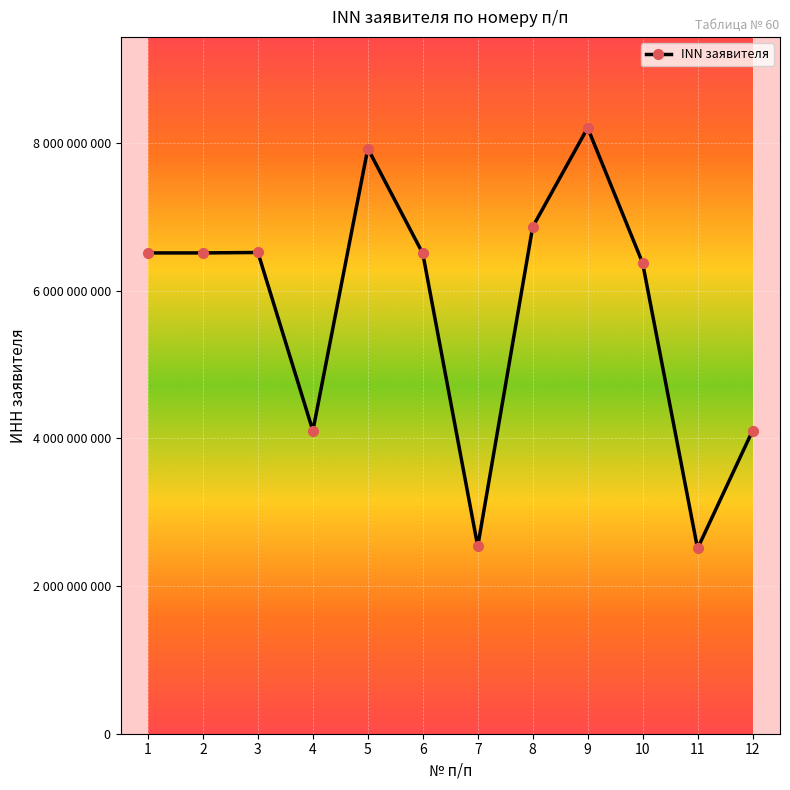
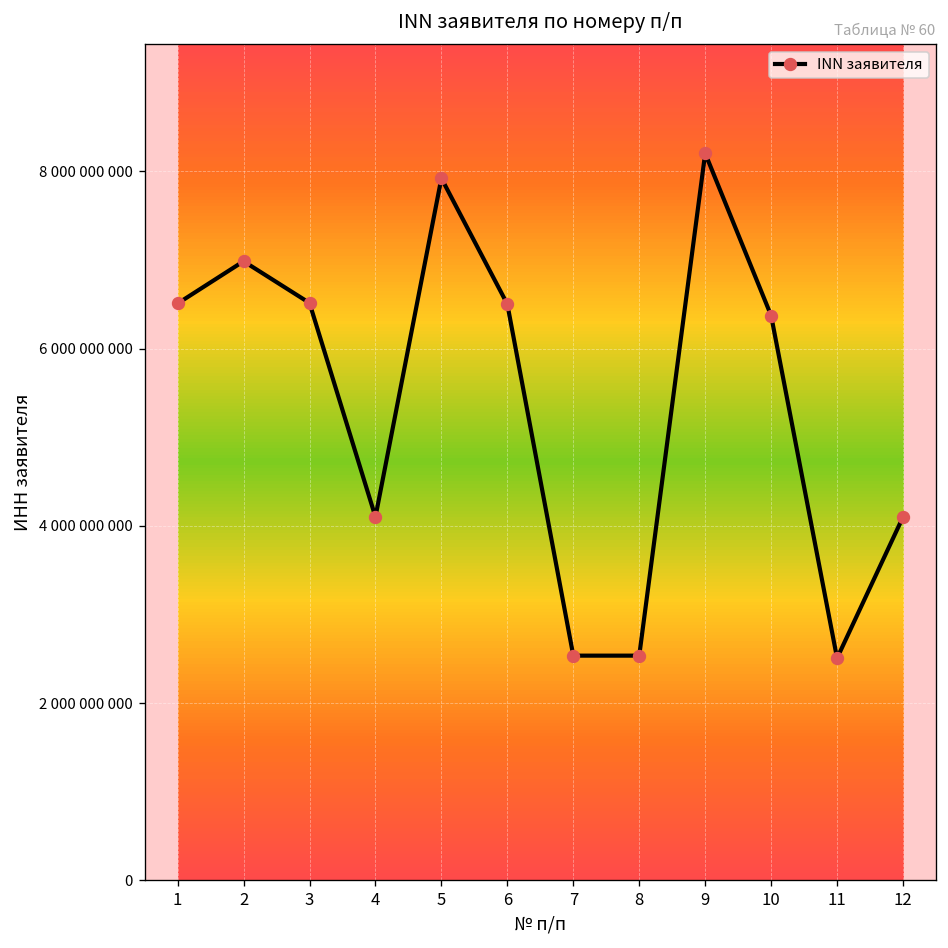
  {
    "1": 6500000000,
-   "2": 6500000000,
+   "2": 7000000000,
    "3": 6500000000,
    "4": 4100000000,
    "5": 7900000000,
    "6": 6500000000,
    "7": 2500000000,
-   "8": 6900000000,
+   "8": 2500000000,
    "9": 8200000000,
    "10": 6400000000,
    "11": 2500000000,
    "12": 4100000000
  }
